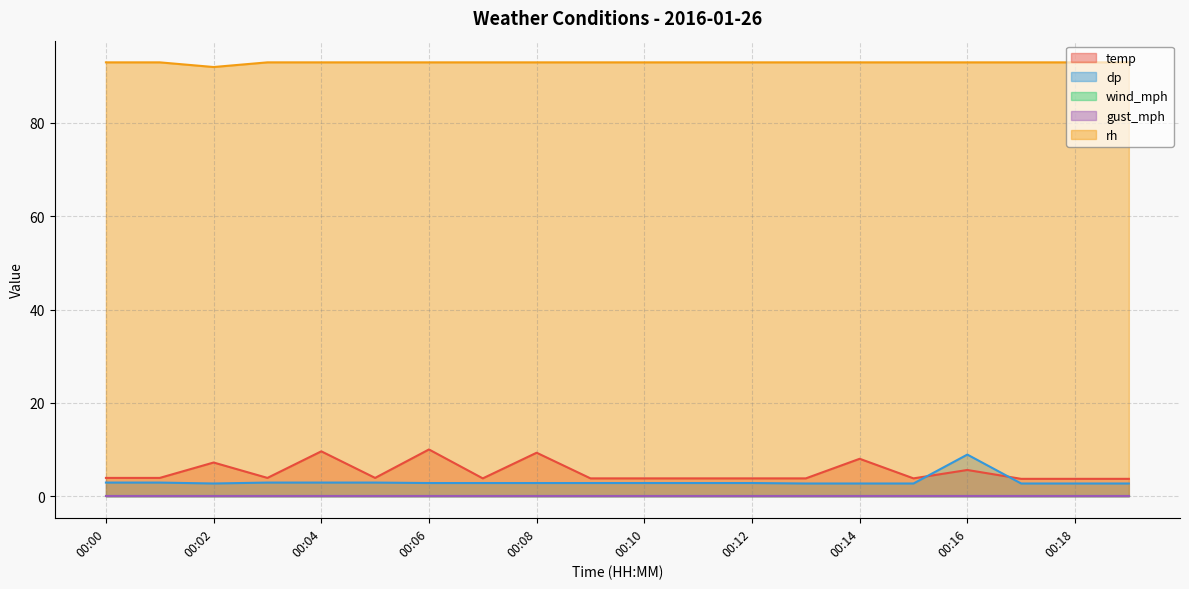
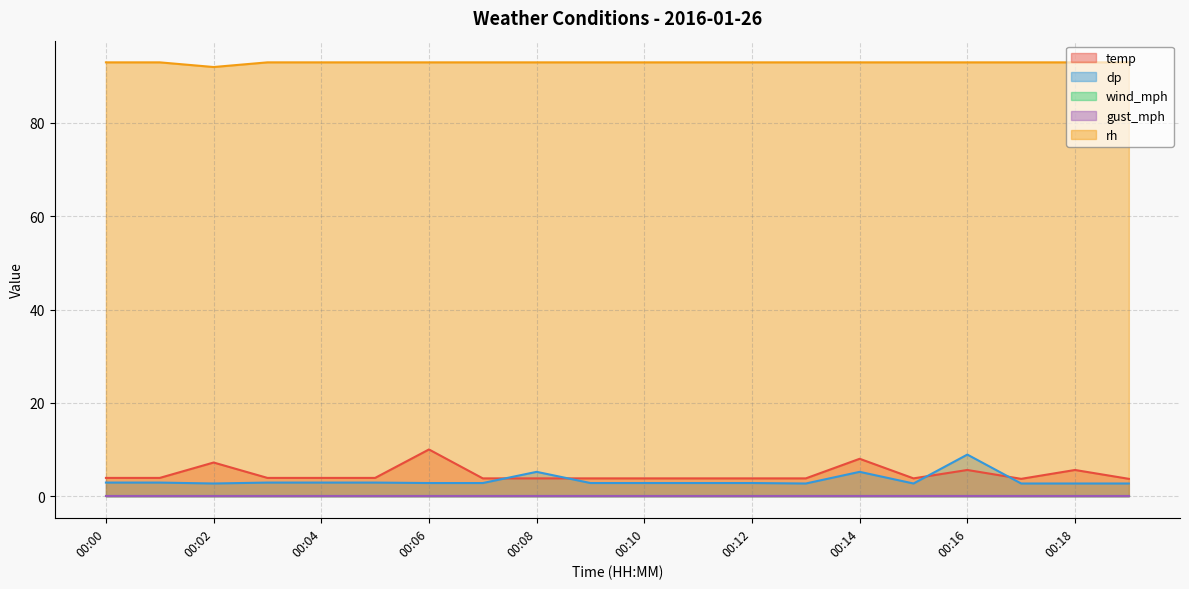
  {
    "temp": {
      "00:00": 4,
      "00:02": 7,
-     "00:04": 10,
+     "00:04": 4,
      "00:06": 10,
-     "00:08": 9,
+     "00:08": 4,
      "00:10": 4,
      "00:12": 4,
      "00:14": 8,
      "00:16": 6,
-     "00:18": 4
+     "00:18": 6
    },
    "dp": {
      "00:00": 3,
      "00:02": 3,
      "00:04": 3,
      "00:06": 3,
-     "00:08": 3,
+     "00:08": 5,
      "00:10": 3,
      "00:12": 3,
-     "00:14": 3,
+     "00:14": 5,
      "00:16": 9,
      "00:18": 3
    },
    "gust_mph": {
      "00:00": 0,
      "00:02": 0,
      "00:04": 0,
      "00:06": 0,
      "00:08": 0,
      "00:10": 0,
      "00:12": 0,
      "00:14": 0,
      "00:16": 0,
      "00:18": 0
    },
    "rh": {
      "00:00": 93,
      "00:02": 92,
      "00:04": 93,
      "00:06": 93,
      "00:08": 93,
      "00:10": 93,
      "00:12": 93,
      "00:14": 93,
      "00:16": 93
    }
  }
